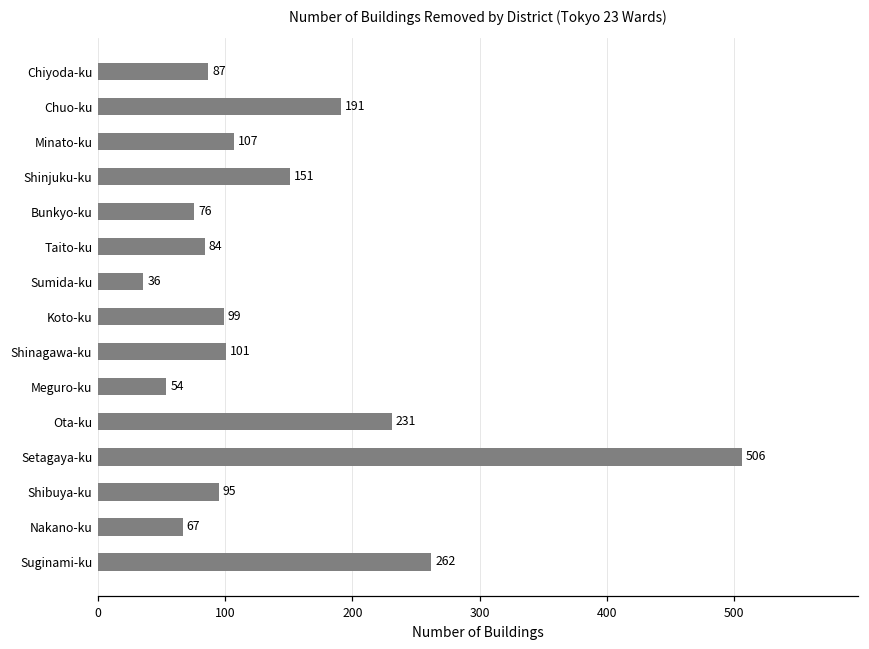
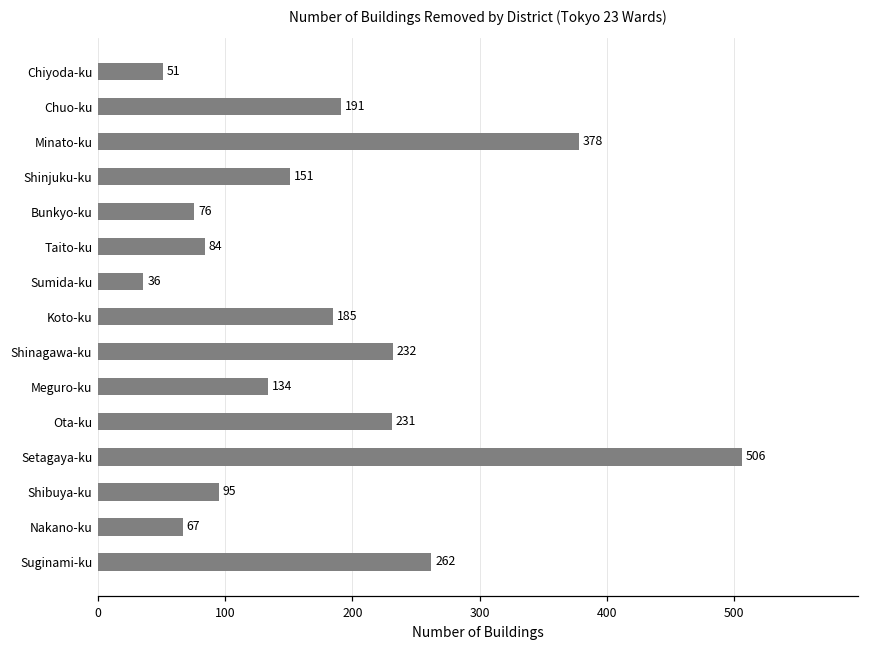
  {
-   "Chiyoda-ku": 87,
+   "Chiyoda-ku": 51,
    "Chuo-ku": 191,
-   "Minato-ku": 107,
+   "Minato-ku": 378,
    "Shinjuku-ku": 151,
    "Bunkyo-ku": 76,
    "Taito-ku": 84,
    "Sumida-ku": 36,
-   "Koto-ku": 99,
-   "Shinagawa-ku": 101,
-   "Meguro-ku": 54,
+   "Koto-ku": 185,
+   "Shinagawa-ku": 232,
+   "Meguro-ku": 134,
    "Ota-ku": 231,
    "Setagaya-ku": 506,
    "Shibuya-ku": 95,
    "Nakano-ku": 67,
    "Suginami-ku": 262
  }
